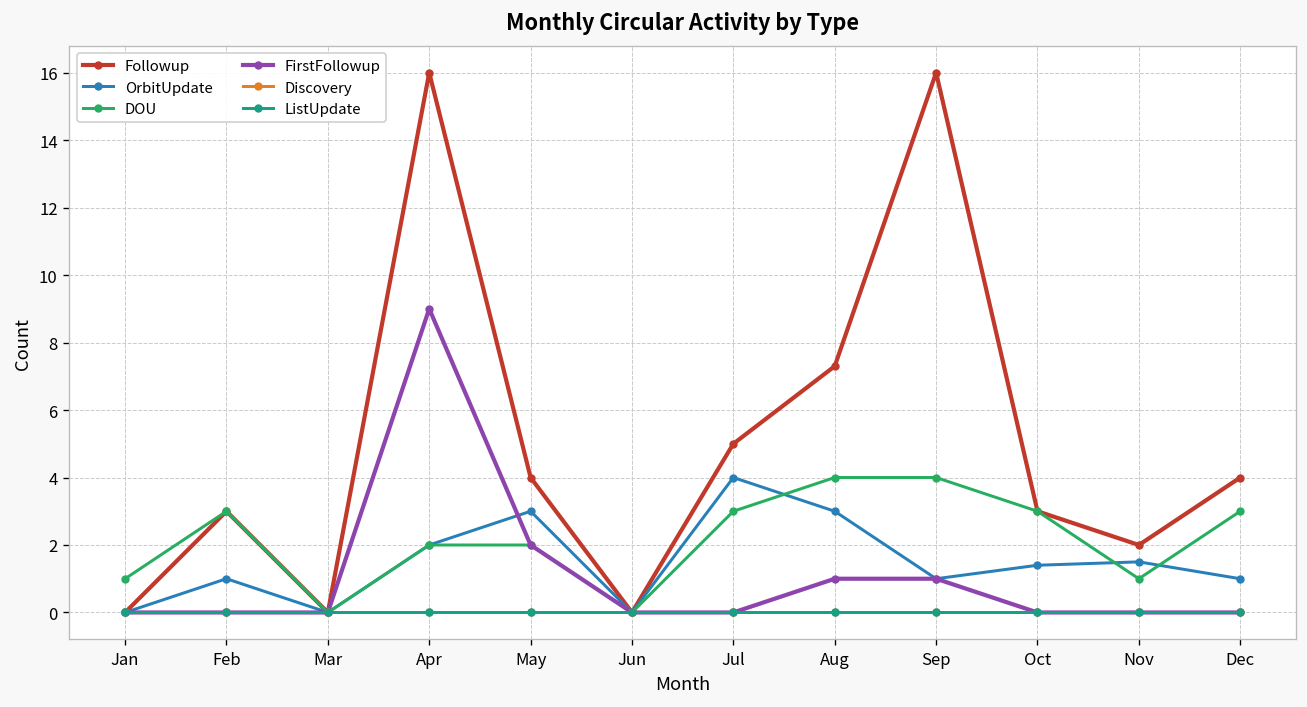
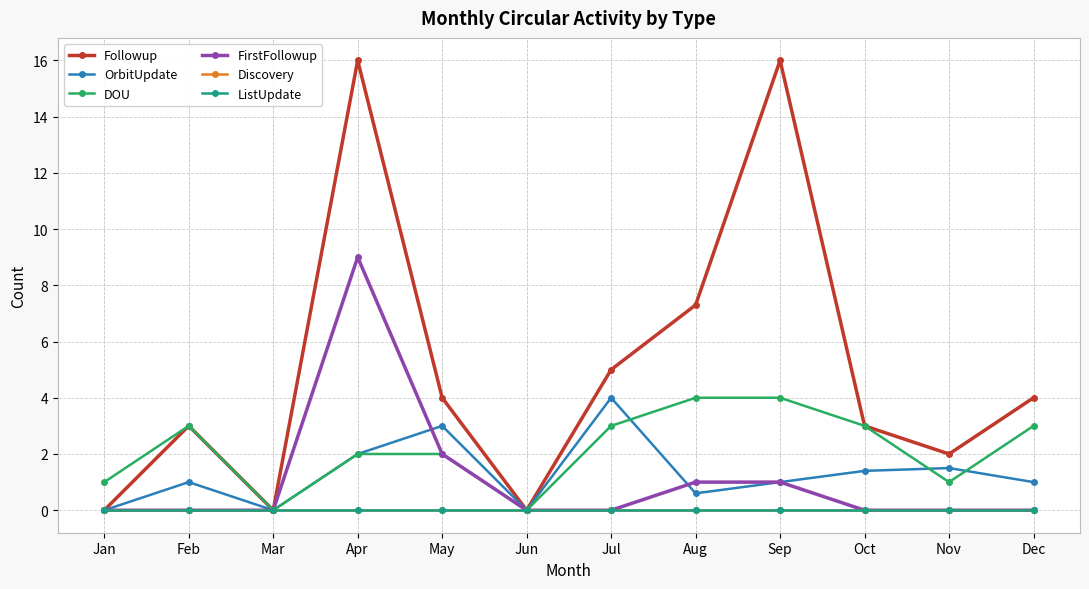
  {
    "Followup": {
      "Apr": 16.0,
      "May": 4.0,
      "Jul": 5.0,
      "Aug": 7.3,
      "Sep": 16.0,
      "Nov": 2.0,
      "Dec": 4.0
    },
    "OrbitUpdate": {
      "Feb": 1.0,
      "May": 3.0,
      "Jul": 4.0,
-     "Aug": 3.0,
+     "Aug": 0.6,
      "Oct": 1.4,
      "Nov": 1.5,
      "Dec": 1.0
    },
    "FirstFollowup": {
      "Apr": 9.0,
      "Aug": 1.0
    }
  }
